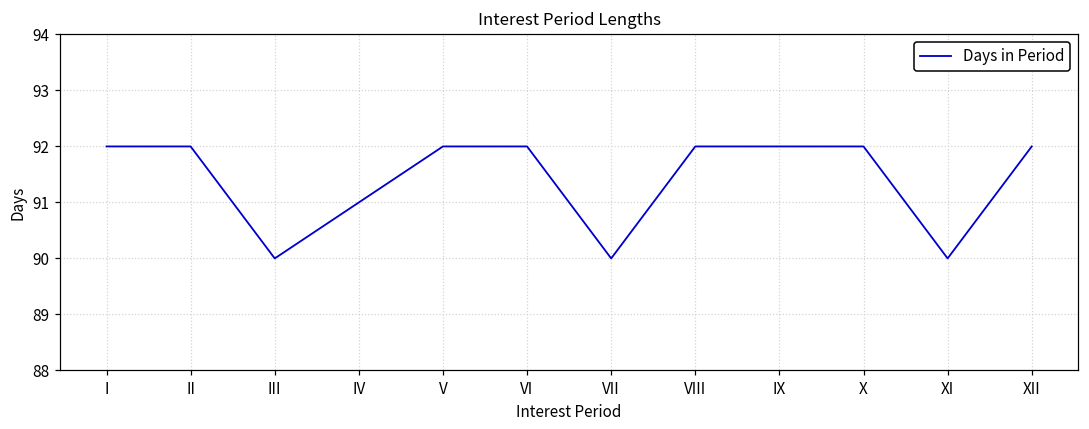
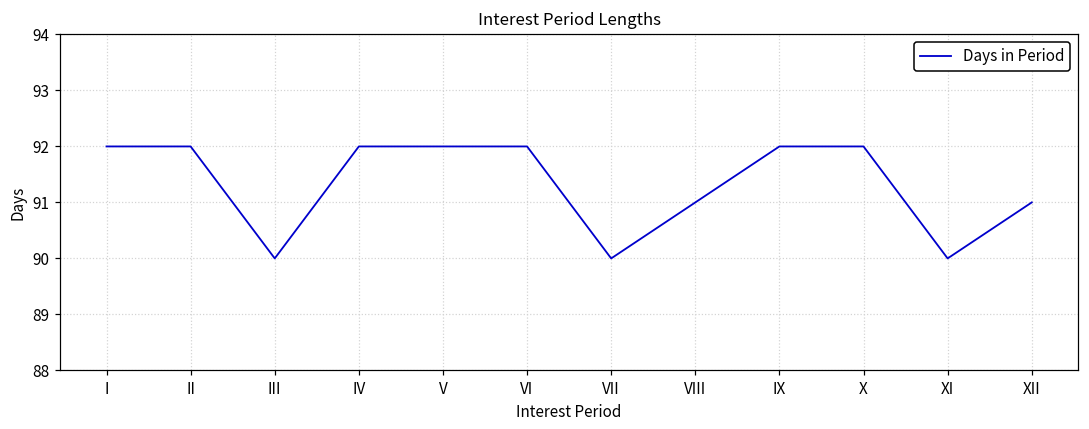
  {
    "I": 92,
    "II": 92,
    "III": 90,
-   "IV": 91,
+   "IV": 92,
    "V": 92,
    "VI": 92,
    "VII": 90,
-   "VIII": 92,
+   "VIII": 91,
    "IX": 92,
    "X": 92,
    "XI": 90,
-   "XII": 92
+   "XII": 91
  }
